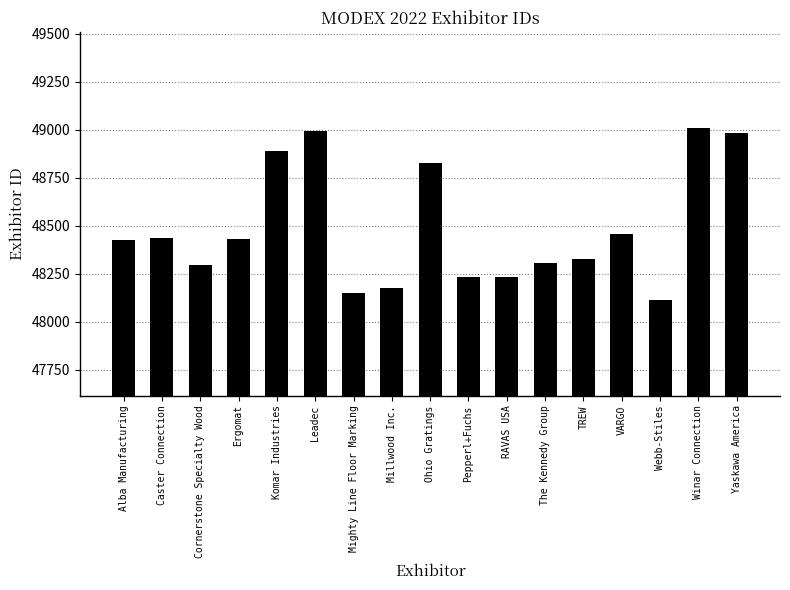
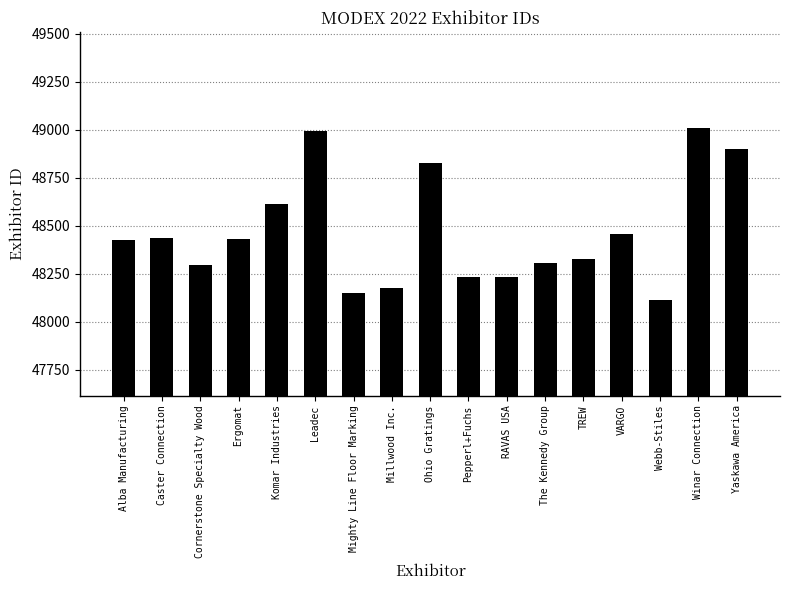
  {
    "Alba Manufacturing": 48420,
    "Caster Connection": 48440,
    "Cornerstone Specialty Wood": 48290,
    "Ergomat": 48430,
-   "Komar Industries": 48890,
+   "Komar Industries": 48610,
    "Leadec": 48990,
    "Mighty Line Floor Marking": 48150,
    "Millwood Inc.": 48180,
    "Ohio Gratings": 48830,
    "Pepperl+Fuchs": 48240,
    "RAVAS USA": 48230,
    "The Kennedy Group": 48310,
    "TREW": 48330,
    "VARGO": 48460,
    "Webb-Stiles": 48120,
    "Winar Connection": 49010,
-   "Yaskawa America": 48990
+   "Yaskawa America": 48900
  }
